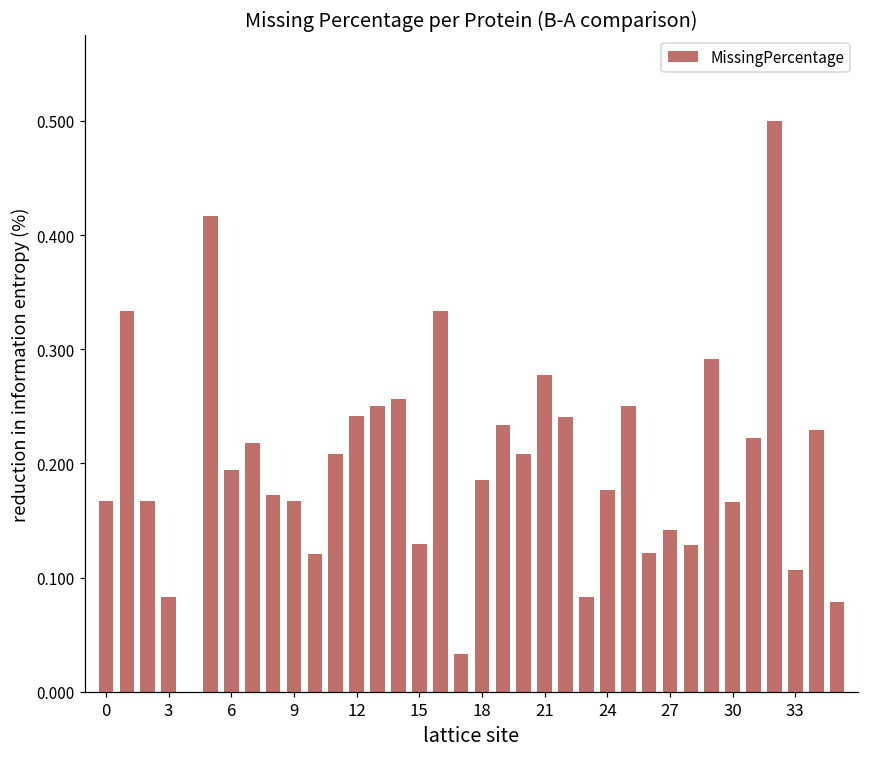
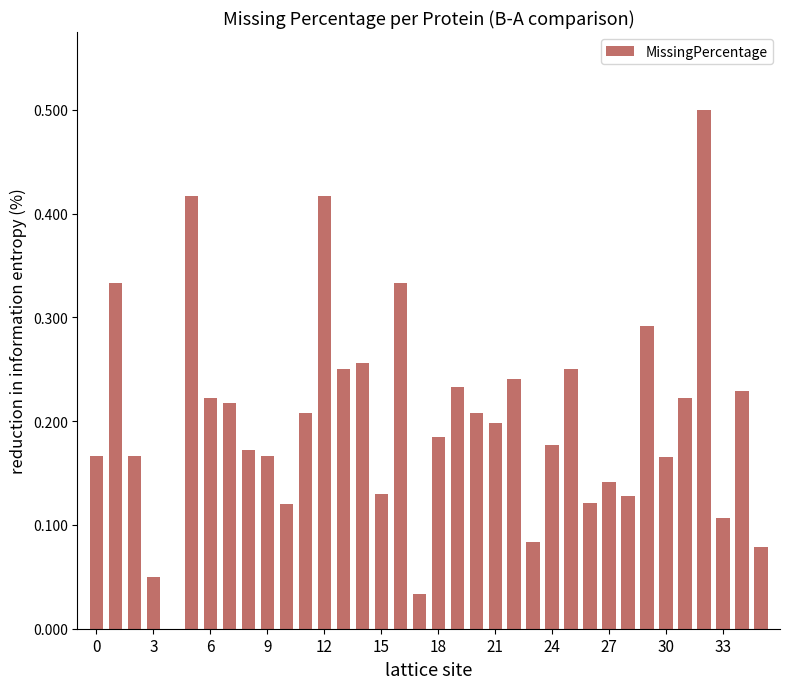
  {
    "0": 0.167,
-   "3": 0.083,
-   "6": 0.194,
+   "3": 0.050,
+   "6": 0.222,
    "9": 0.167,
-   "12": 0.241,
+   "12": 0.417,
    "15": 0.130,
    "18": 0.185,
-   "21": 0.278,
+   "21": 0.198,
    "24": 0.177,
    "27": 0.142,
    "30": 0.166,
    "33": 0.107
  }
